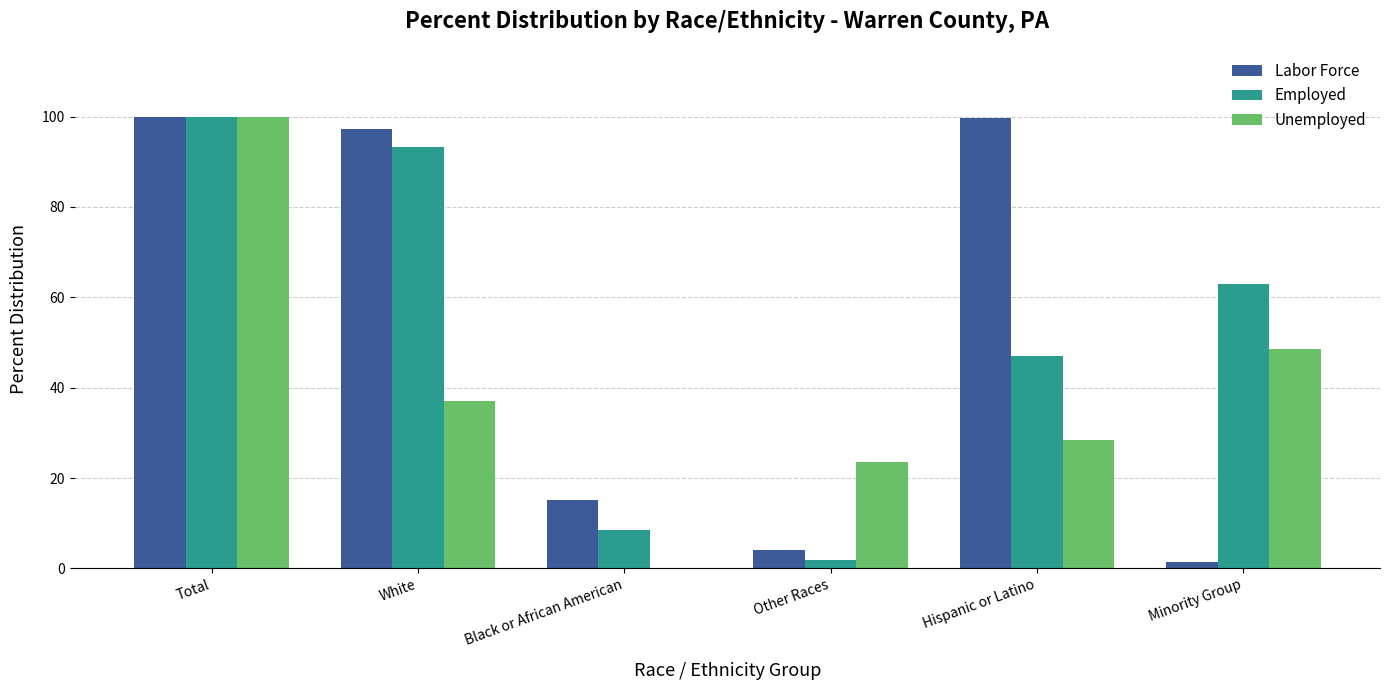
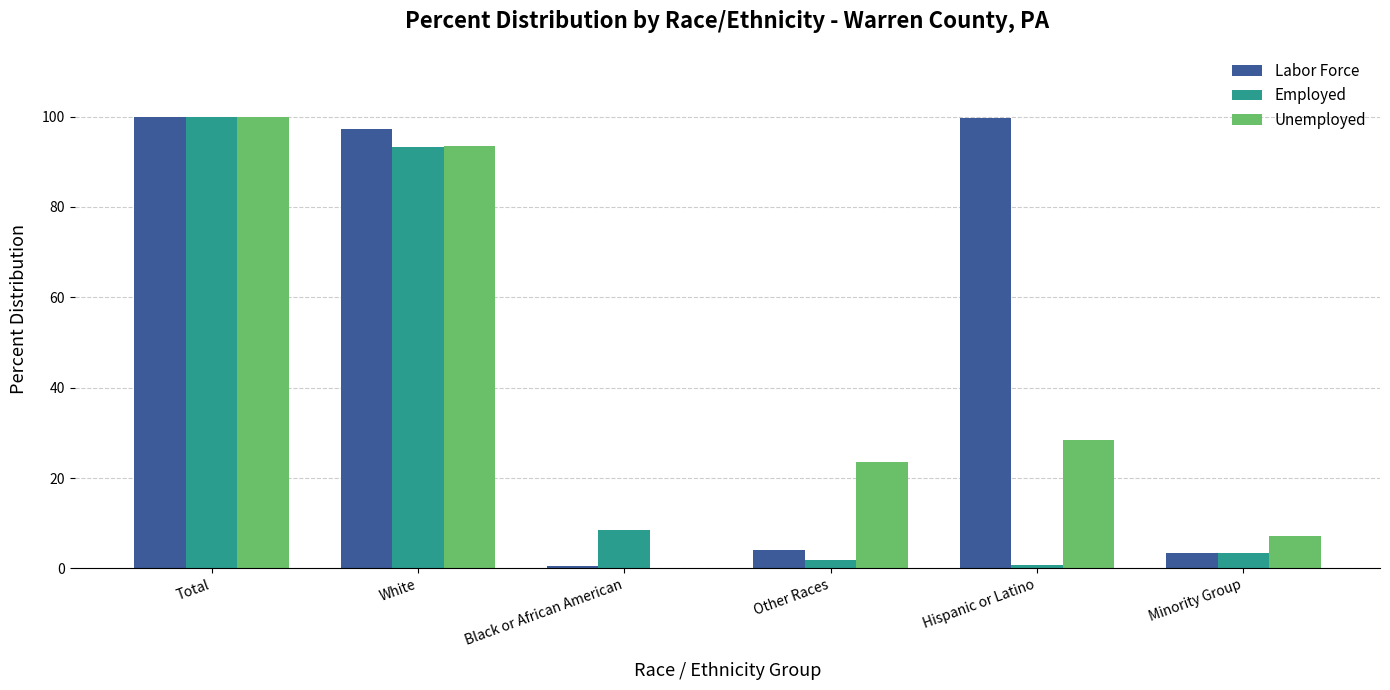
  {
    "Labor Force": {
      "Total": 100,
      "White": 97,
-     "Black or African American": 15,
+     "Black or African American": 1,
      "Other Races": 4,
      "Hispanic or Latino": 100,
-     "Minority Group": 2
+     "Minority Group": 4
    },
    "Employed": {
      "Total": 100,
      "White": 93,
      "Black or African American": 9,
      "Other Races": 2,
-     "Hispanic or Latino": 47,
-     "Minority Group": 63
+     "Hispanic or Latino": 1,
+     "Minority Group": 3
    },
    "Unemployed": {
      "Total": 100,
-     "White": 37,
+     "White": 94,
      "Black or African American": 0,
      "Other Races": 24,
      "Hispanic or Latino": 29,
-     "Minority Group": 49
+     "Minority Group": 7
    }
  }
